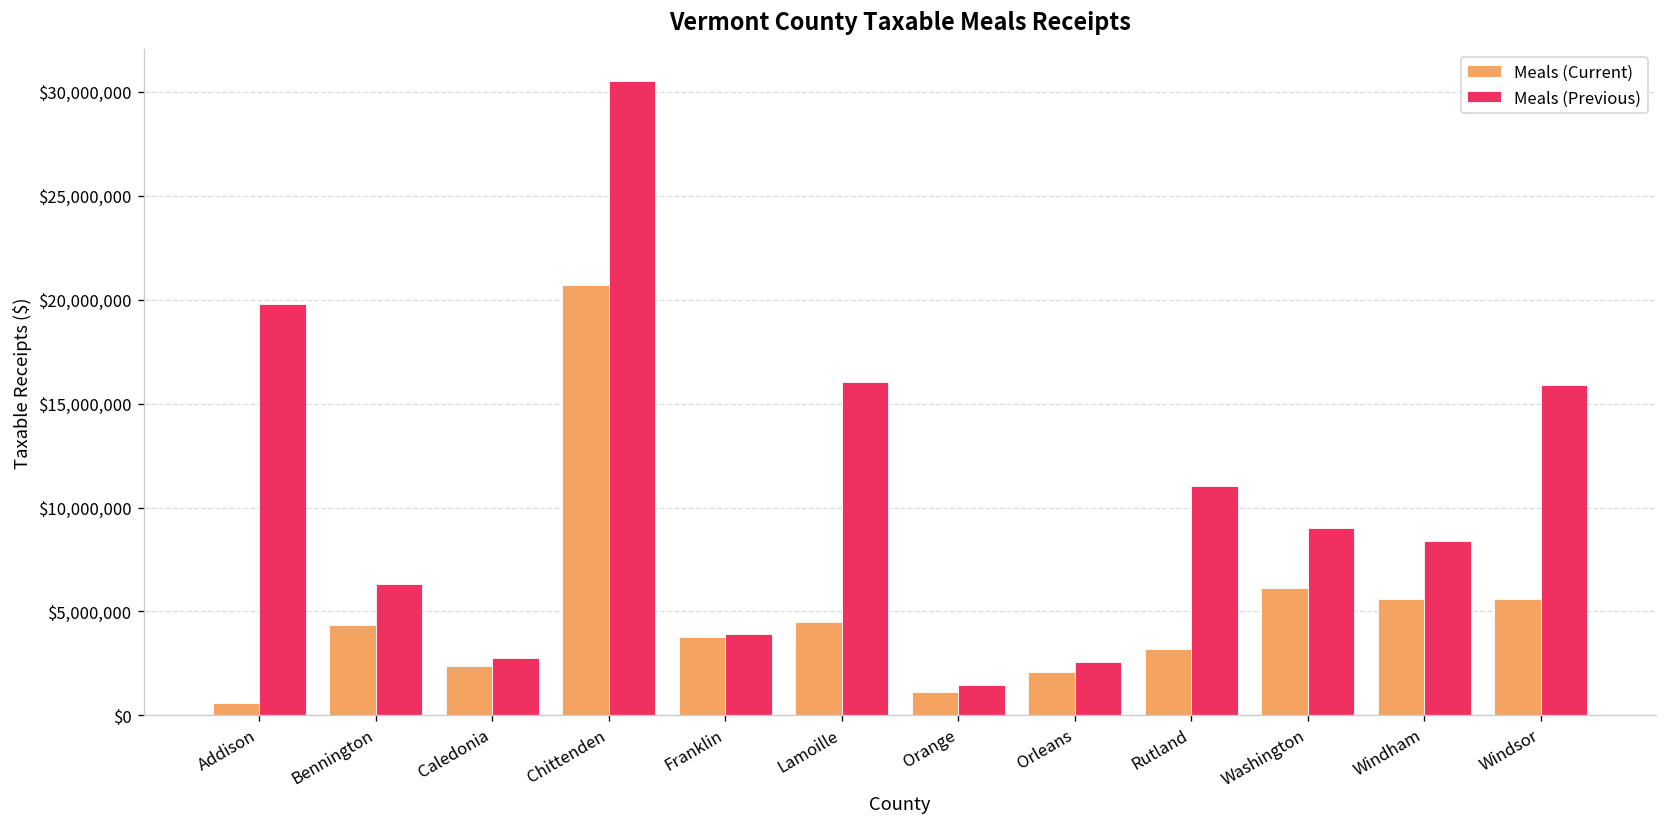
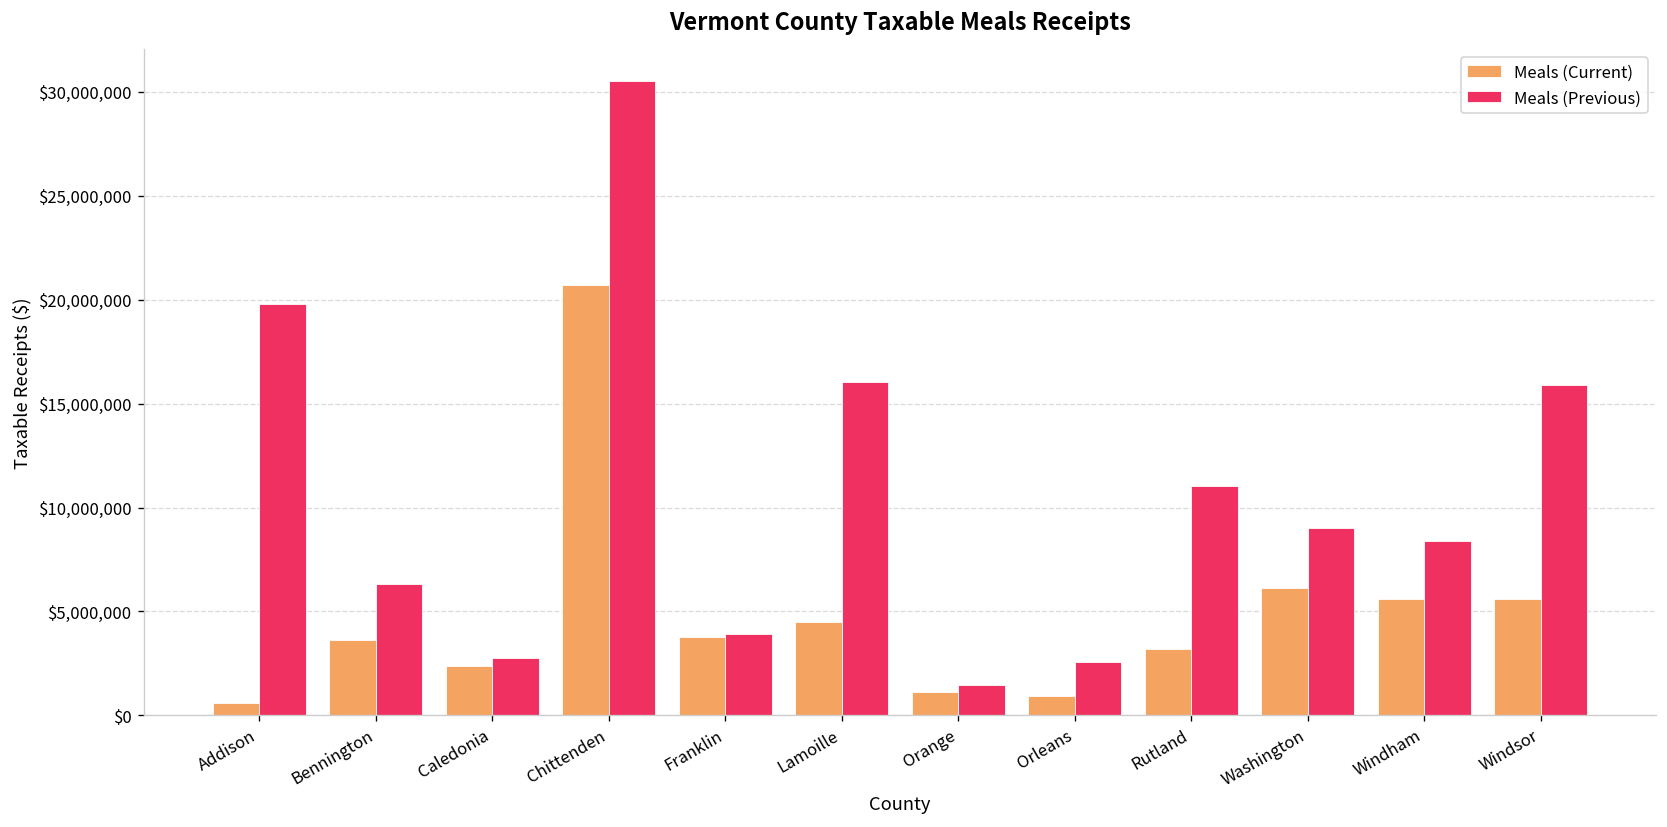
  {
    "Meals (Current)": {
      "Addison": "$600,000",
-     "Bennington": "$4,400,000",
+     "Bennington": "$3,600,000",
      "Caledonia": "$2,400,000",
      "Chittenden": "$20,700,000",
      "Franklin": "$3,800,000",
      "Lamoille": "$4,500,000",
      "Orange": "$1,100,000",
-     "Orleans": "$2,100,000",
+     "Orleans": "$900,000",
      "Rutland": "$3,200,000",
      "Washington": "$6,100,000",
      "Windham": "$5,600,000",
      "Windsor": "$5,600,000"
    },
    "Meals (Previous)": {
      "Addison": "$19,800,000",
      "Bennington": "$6,300,000",
      "Caledonia": "$2,800,000",
      "Chittenden": "$30,500,000",
      "Franklin": "$3,900,000",
      "Lamoille": "$16,000,000",
      "Orange": "$1,500,000",
      "Orleans": "$2,600,000",
      "Rutland": "$11,000,000",
      "Washington": "$9,000,000",
      "Windham": "$8,400,000",
      "Windsor": "$15,900,000"
    }
  }
